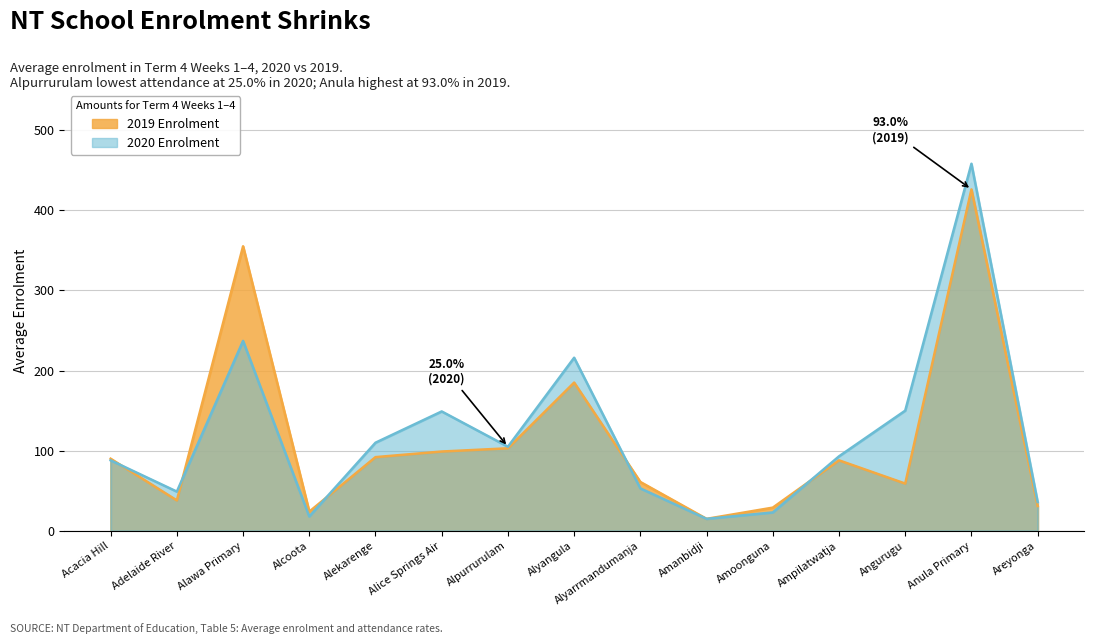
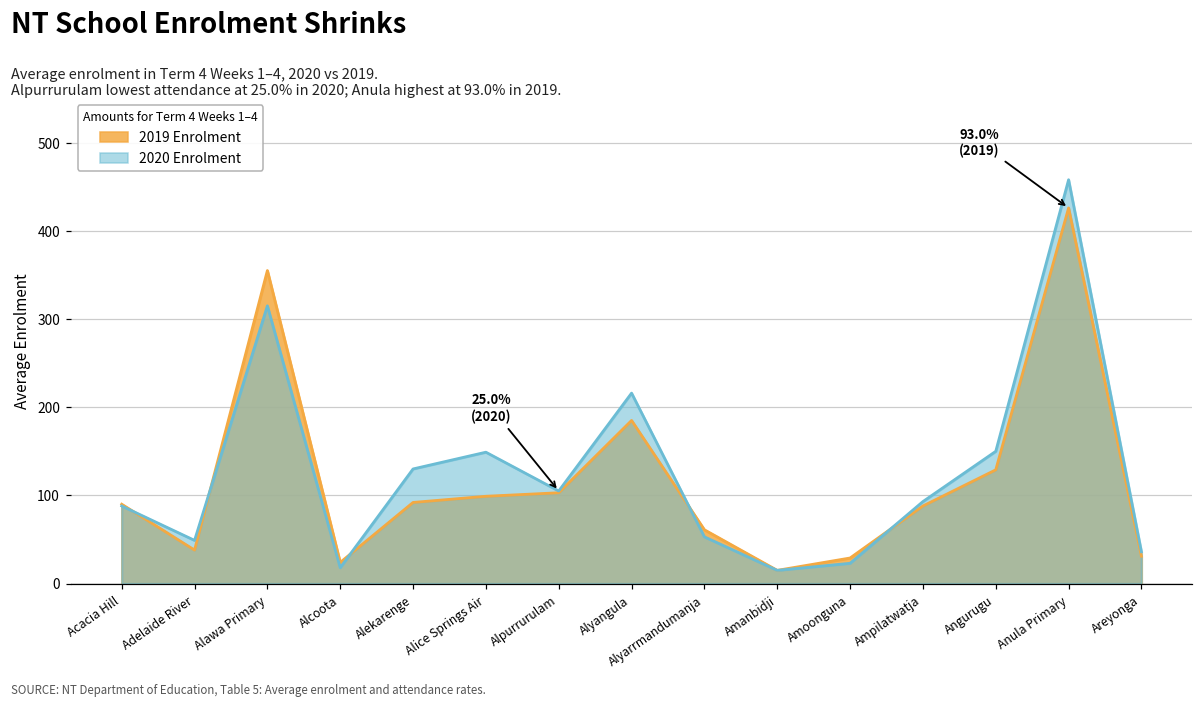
  {
    "2019 Enrolment": {
      "Adelaide River": 40,
      "Alawa Primary": 360,
      "Alcoota": 20,
      "Alekarenge": 90,
      "Alice Springs Air": 100,
      "Alyangula": 190,
      "Alyarrmandumanja": 60,
      "Amoonguna": 30,
      "Ampilatwatja": 90,
-     "Angurugu": 60,
+     "Angurugu": 130,
      "Anula Primary": 430,
      "Areyonga": 30
    },
    "2020 Enrolment": {
      "Adelaide River": 50,
-     "Alawa Primary": 240,
+     "Alawa Primary": 320,
      "Alcoota": 20,
-     "Alekarenge": 110,
+     "Alekarenge": 130,
      "Alyangula": 220,
      "Alyarrmandumanja": 50,
      "Amoonguna": 20,
      "Ampilatwatja": 90,
      "Angurugu": 150,
      "Areyonga": 40
    }
  }
